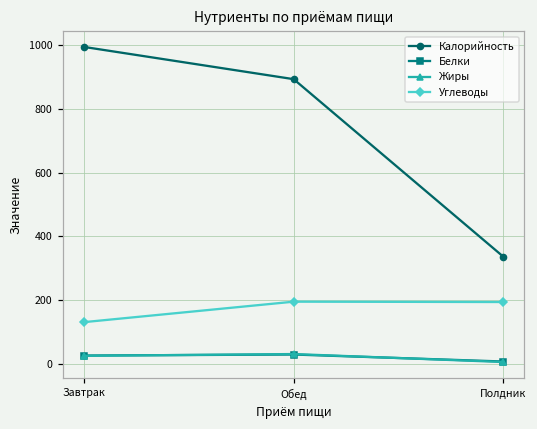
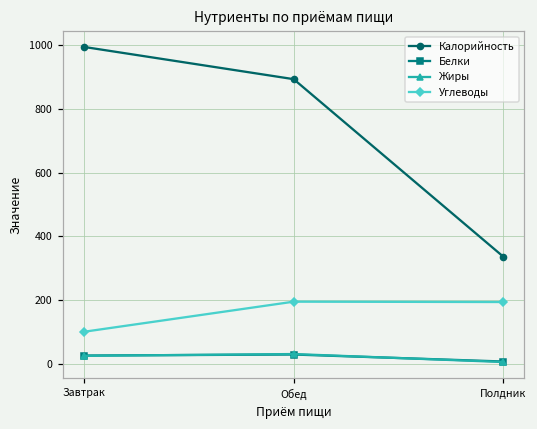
  {
    "Углеводы": {
-     "Завтрак": 130,
+     "Завтрак": 100,
      "Обед": 200,
      "Полдник": 190
    }
  }
